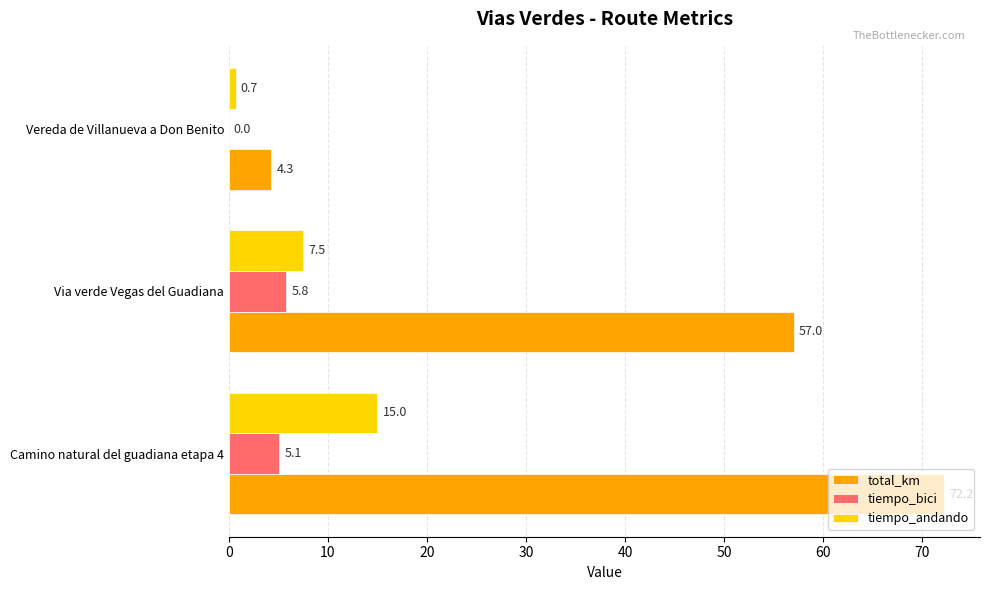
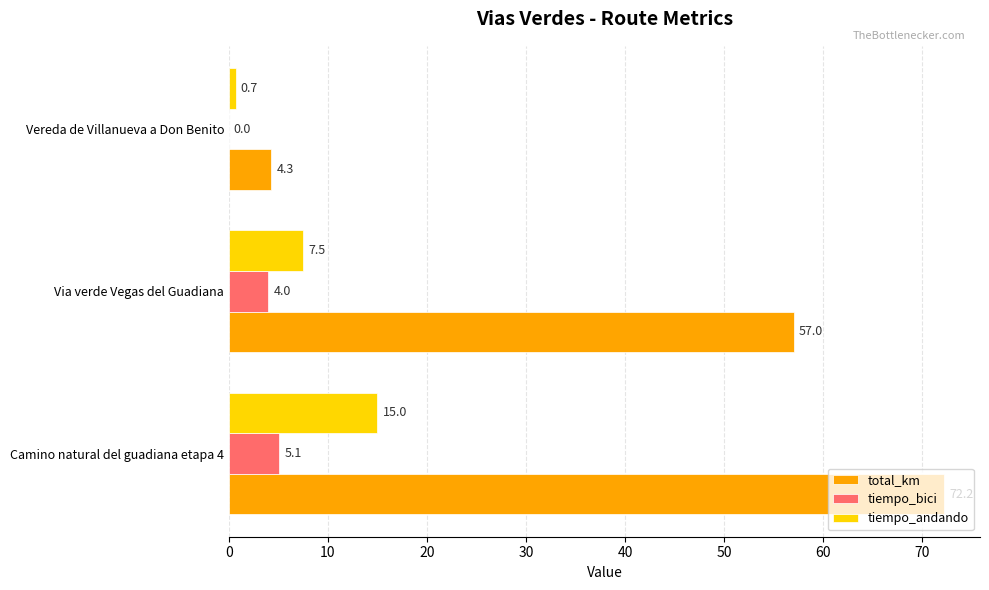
  {
    "tiempo_bici": {
      "Vereda de Villanueva a Don Benito": 0.0,
-     "Via verde Vegas del Guadiana": 5.8,
+     "Via verde Vegas del Guadiana": 4.0,
      "Camino natural del guadiana etapa 4": 5.1
    }
  }
